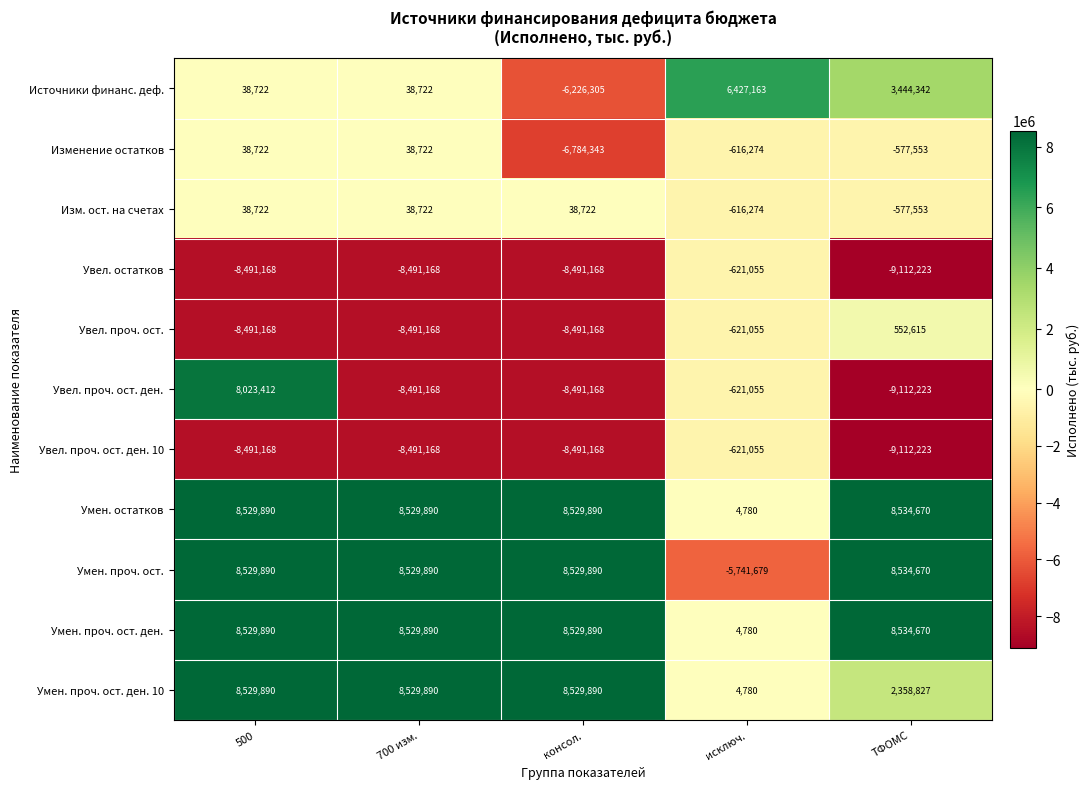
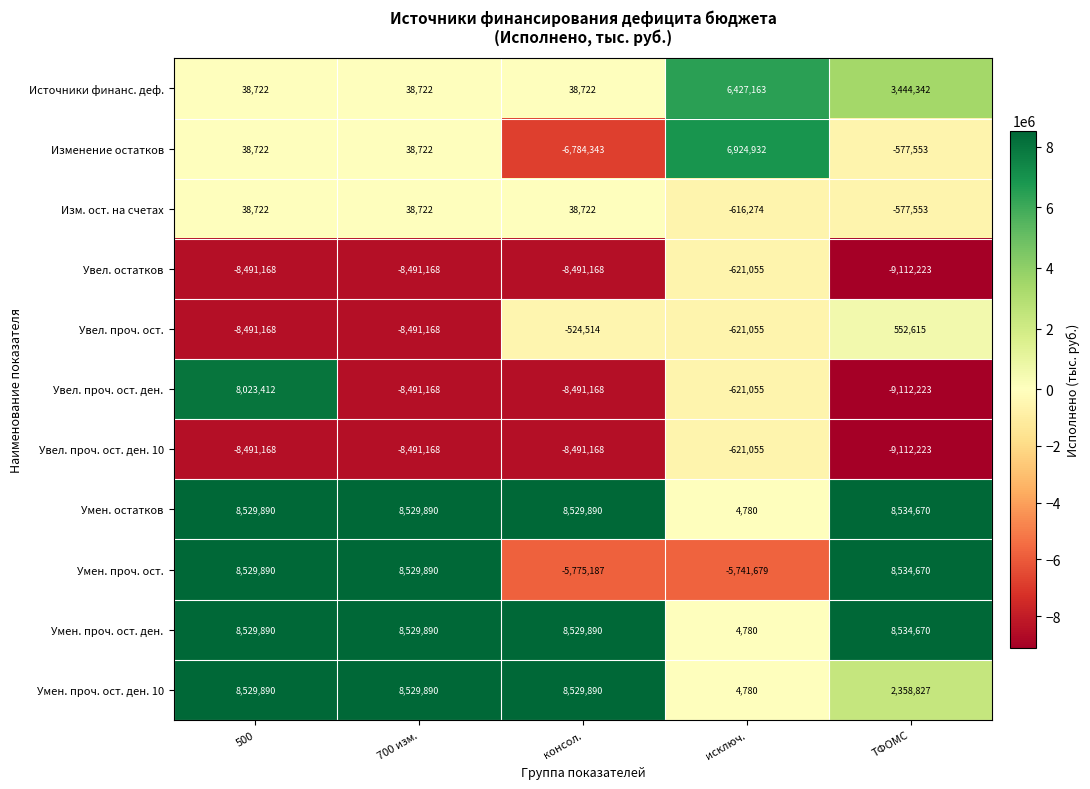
  {
    "Источники финанс. деф.": {
      "500": "38,722",
      "700 изм.": "38,722",
-     "консол.": "-6,226,305",
+     "консол.": "38,722",
      "исключ.": "6,427,163",
      "ТФОМС": "3,444,342"
    },
    "Изменение остатков": {
      "500": "38,722",
      "700 изм.": "38,722",
      "консол.": "-6,784,343",
-     "исключ.": "-616,274",
+     "исключ.": "6,924,932",
      "ТФОМС": "-577,553"
    },
    "Изм. ост. на счетах": {
      "500": "38,722",
      "700 изм.": "38,722",
      "консол.": "38,722",
      "исключ.": "-616,274",
      "ТФОМС": "-577,553"
    },
    "Увел. остатков": {
      "500": "-8,491,168",
      "700 изм.": "-8,491,168",
      "консол.": "-8,491,168",
      "исключ.": "-621,055",
      "ТФОМС": "-9,112,223"
    },
    "Увел. проч. ост.": {
      "500": "-8,491,168",
      "700 изм.": "-8,491,168",
-     "консол.": "-8,491,168",
+     "консол.": "-524,514",
      "исключ.": "-621,055",
      "ТФОМС": "552,615"
    },
    "Увел. проч. ост. ден.": {
      "500": "8,023,412",
      "700 изм.": "-8,491,168",
      "консол.": "-8,491,168",
      "исключ.": "-621,055",
      "ТФОМС": "-9,112,223"
    },
    "Увел. проч. ост. ден. 10": {
      "500": "-8,491,168",
      "700 изм.": "-8,491,168",
      "консол.": "-8,491,168",
      "исключ.": "-621,055",
      "ТФОМС": "-9,112,223"
    },
    "Умен. остатков": {
      "500": "8,529,890",
      "700 изм.": "8,529,890",
      "консол.": "8,529,890",
      "исключ.": "4,780",
      "ТФОМС": "8,534,670"
    },
    "Умен. проч. ост.": {
      "500": "8,529,890",
      "700 изм.": "8,529,890",
-     "консол.": "8,529,890",
+     "консол.": "-5,775,187",
      "исключ.": "-5,741,679",
      "ТФОМС": "8,534,670"
    },
    "Умен. проч. ост. ден.": {
      "500": "8,529,890",
      "700 изм.": "8,529,890",
      "консол.": "8,529,890",
      "исключ.": "4,780",
      "ТФОМС": "8,534,670"
    },
    "Умен. проч. ост. ден. 10": {
      "500": "8,529,890",
      "700 изм.": "8,529,890",
      "консол.": "8,529,890",
      "исключ.": "4,780",
      "ТФОМС": "2,358,827"
    }
  }
